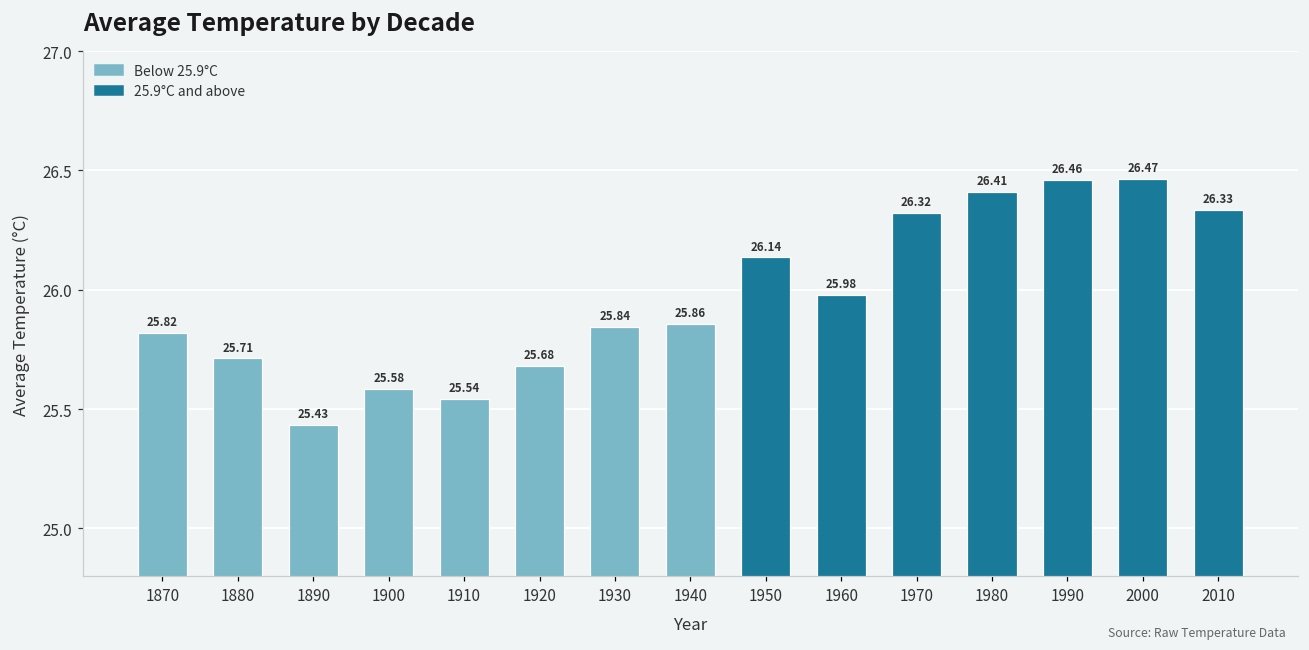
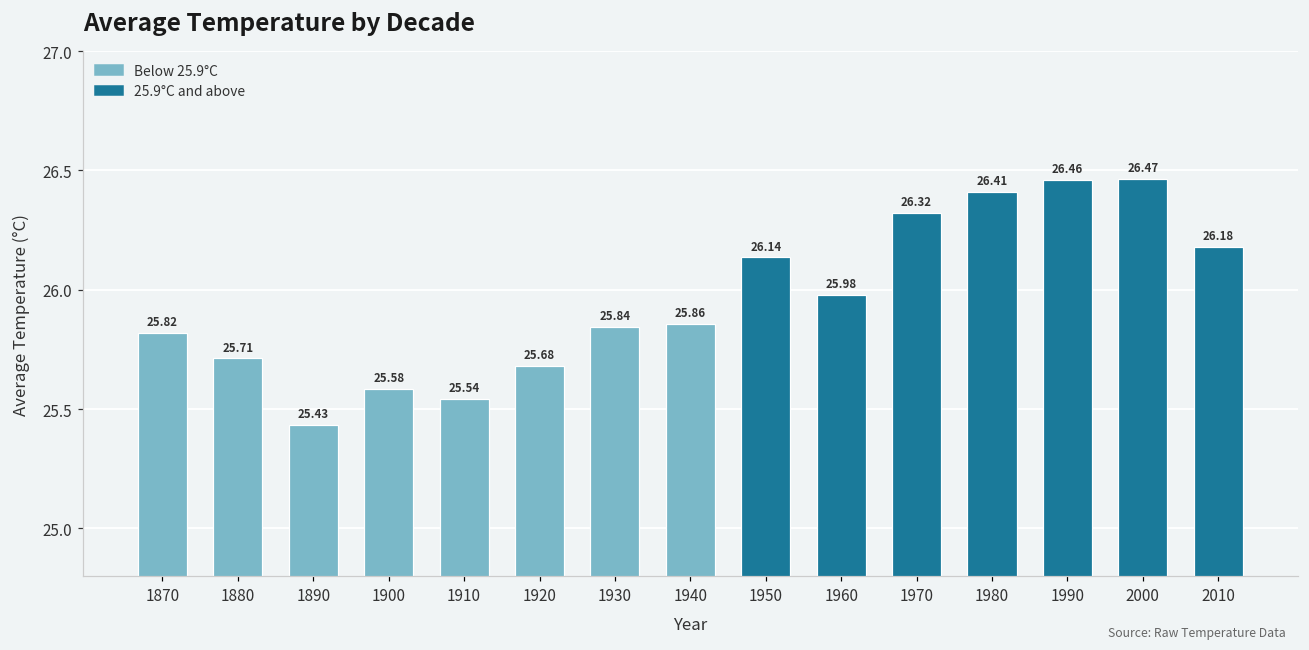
  {
    "1870": 25.82,
    "1880": 25.71,
    "1890": 25.43,
    "1900": 25.58,
    "1910": 25.54,
    "1920": 25.68,
    "1930": 25.84,
    "1940": 25.86,
    "1950": 26.14,
    "1960": 25.98,
    "1970": 26.32,
    "1980": 26.41,
    "1990": 26.46,
    "2000": 26.47,
-   "2010": 26.33
+   "2010": 26.18
  }
